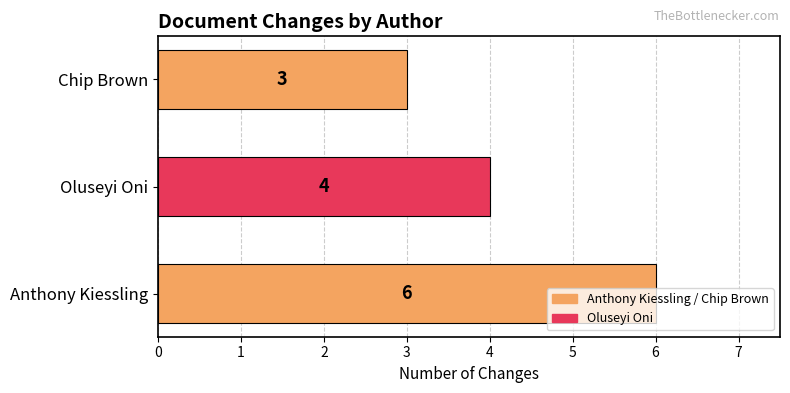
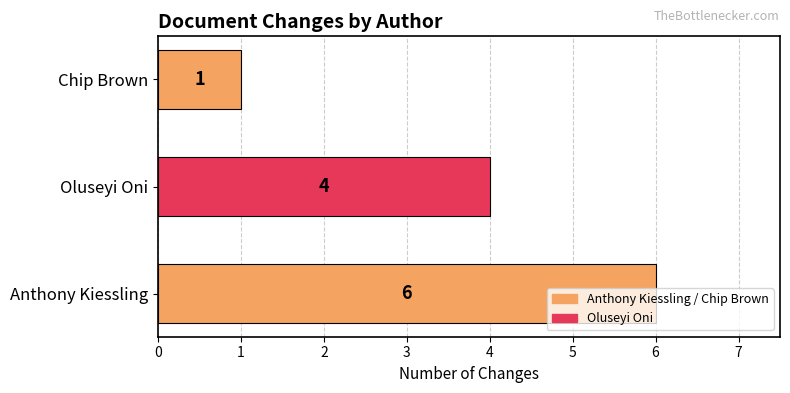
  {
-   "Chip Brown": 3,
+   "Chip Brown": 1,
    "Oluseyi Oni": 4
  }
